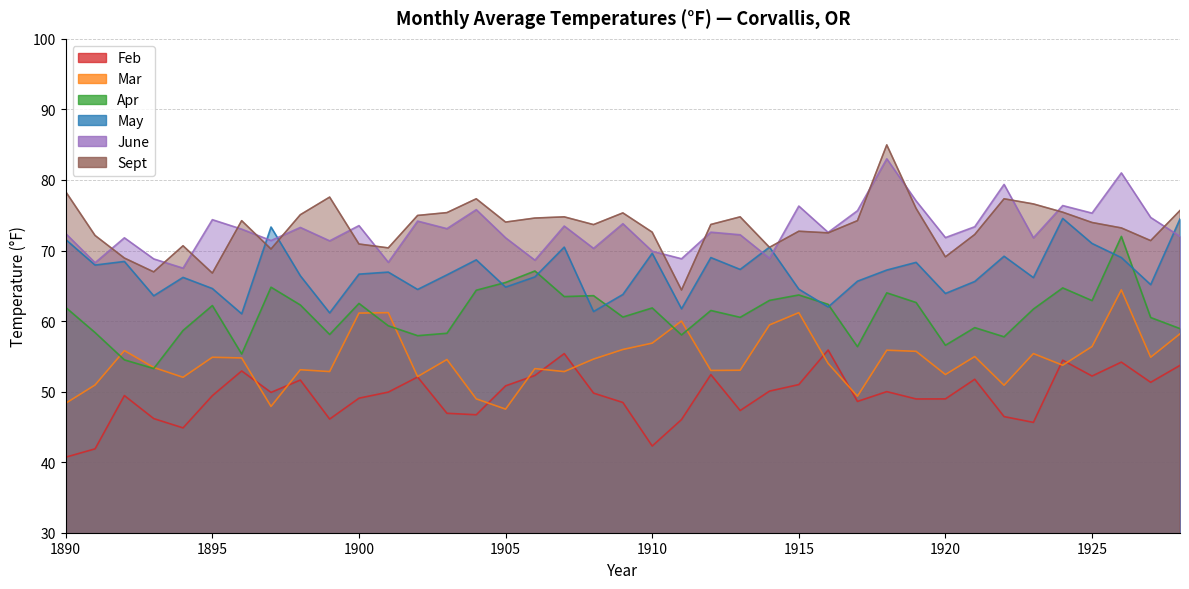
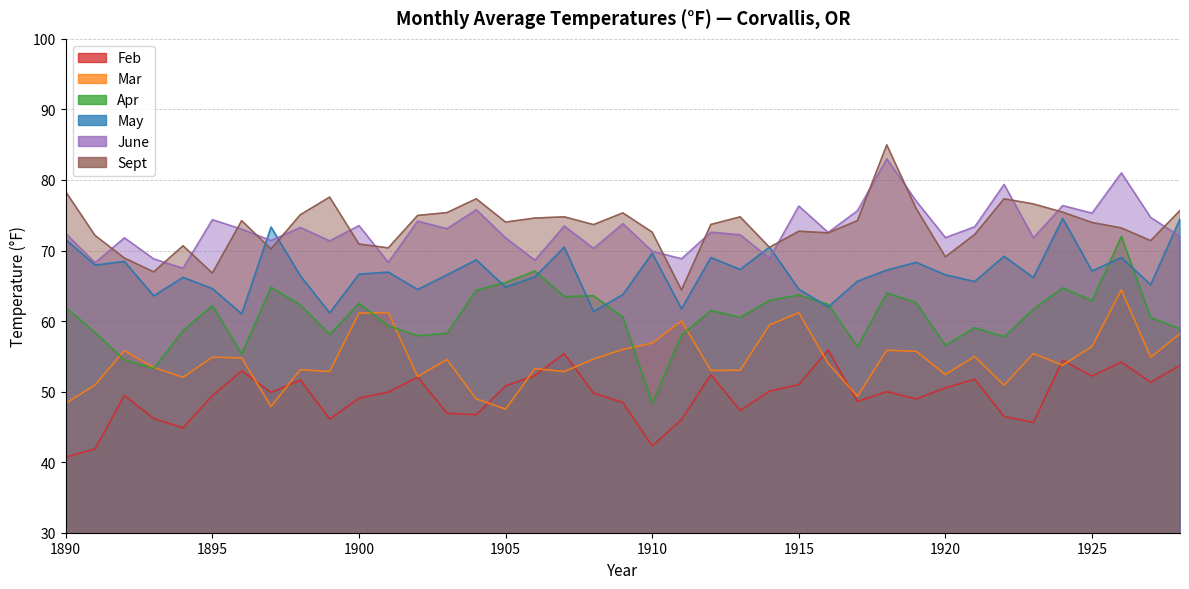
  {
    "Feb": {
      "1890": 41,
      "1895": 49,
      "1900": 49,
      "1905": 51,
      "1910": 42,
      "1915": 51,
-     "1920": 49,
+     "1920": 51,
      "1925": 52
    },
    "Mar": {
      "1890": 48,
      "1895": 55,
      "1900": 61,
      "1905": 48,
      "1910": 57,
      "1915": 61,
      "1920": 52,
      "1925": 56
    },
    "Apr": {
      "1890": 62,
      "1895": 62,
      "1900": 63,
      "1905": 65,
-     "1910": 62,
+     "1910": 48,
      "1915": 64,
      "1920": 57,
      "1925": 63
    },
    "May": {
      "1890": 72,
      "1895": 65,
      "1900": 67,
      "1905": 65,
      "1915": 65,
-     "1920": 64,
-     "1925": 71
+     "1920": 67,
+     "1925": 67
    },
    "June": {
      "1890": 72,
      "1895": 74,
      "1900": 74,
      "1905": 72,
      "1915": 76,
      "1920": 72,
      "1925": 75
    },
    "Sept": {
      "1890": 78,
      "1895": 67,
      "1900": 71,
      "1905": 74,
      "1910": 73,
      "1915": 73,
      "1920": 69,
      "1925": 74
    }
  }
